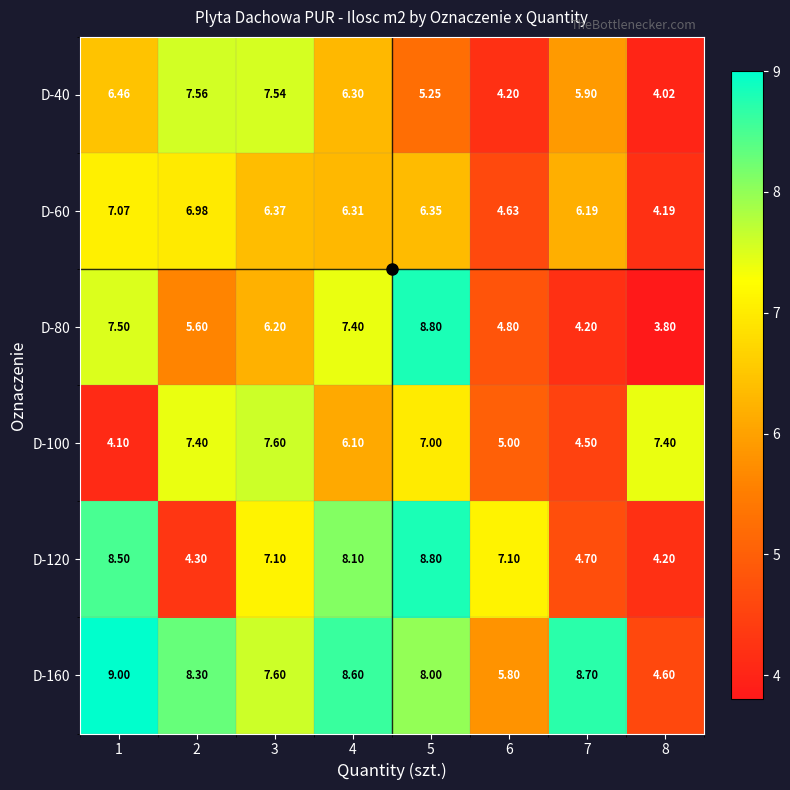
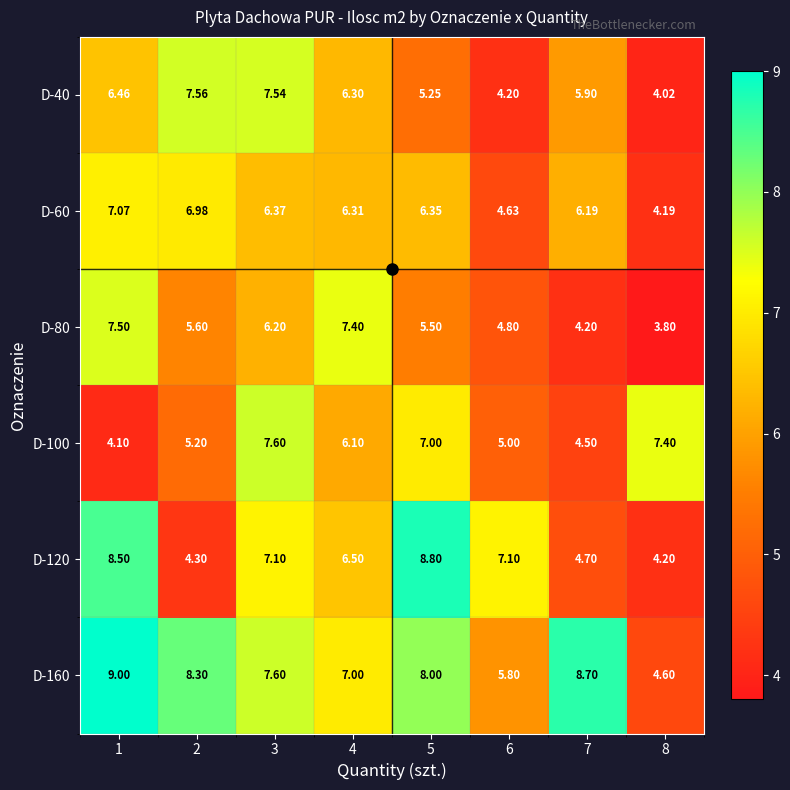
  {
    "D-40": {
      "1": 6.46,
      "2": 7.56,
      "3": 7.54,
      "4": 6.30,
      "5": 5.25,
      "6": 4.20,
      "7": 5.90,
      "8": 4.02
    },
    "D-60": {
      "1": 7.07,
      "2": 6.98,
      "3": 6.37,
      "4": 6.31,
      "5": 6.35,
      "6": 4.63,
      "7": 6.19,
      "8": 4.19
    },
    "D-80": {
      "1": 7.50,
      "2": 5.60,
      "3": 6.20,
      "4": 7.40,
-     "5": 8.80,
+     "5": 5.50,
      "6": 4.80,
      "7": 4.20,
      "8": 3.80
    },
    "D-100": {
      "1": 4.10,
-     "2": 7.40,
+     "2": 5.20,
      "3": 7.60,
      "4": 6.10,
      "5": 7.00,
      "6": 5.00,
      "7": 4.50,
      "8": 7.40
    },
    "D-120": {
      "1": 8.50,
      "2": 4.30,
      "3": 7.10,
-     "4": 8.10,
+     "4": 6.50,
      "5": 8.80,
      "6": 7.10,
      "7": 4.70,
      "8": 4.20
    },
    "D-160": {
      "1": 9.00,
      "2": 8.30,
      "3": 7.60,
-     "4": 8.60,
+     "4": 7.00,
      "5": 8.00,
      "6": 5.80,
      "7": 8.70,
      "8": 4.60
    }
  }
